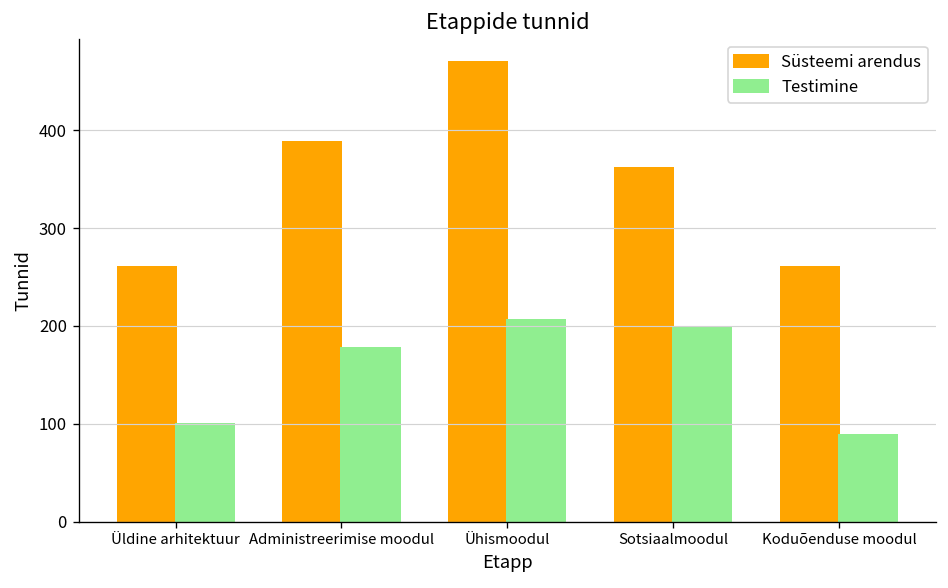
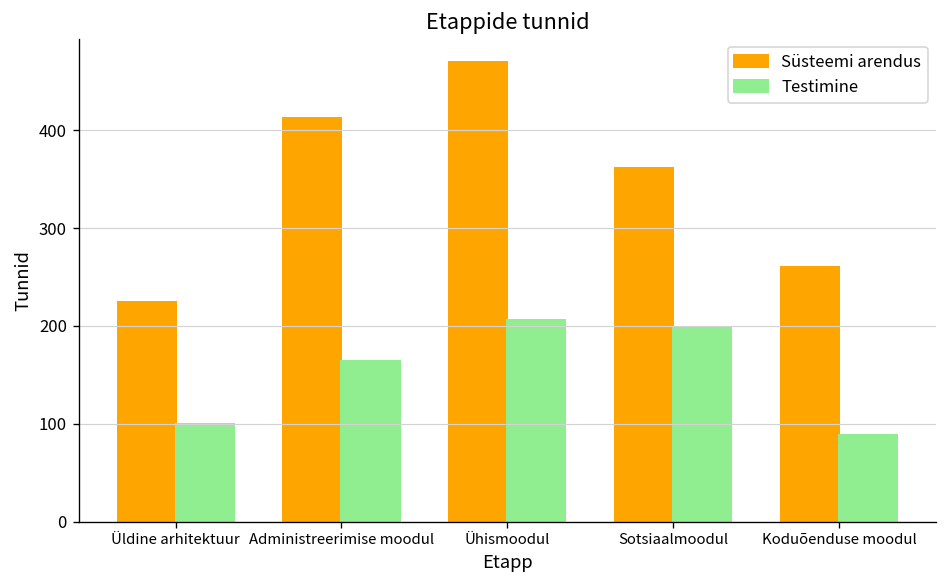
  {
    "Süsteemi arendus": {
-     "Üldine arhitektuur": 260,
-     "Administreerimise moodul": 390,
+     "Üldine arhitektuur": 230,
+     "Administreerimise moodul": 410,
      "Ühismoodul": 470,
      "Sotsiaalmoodul": 360,
      "Koduõenduse moodul": 260
    },
    "Testimine": {
      "Üldine arhitektuur": 100,
-     "Administreerimise moodul": 180,
+     "Administreerimise moodul": 160,
      "Ühismoodul": 210,
      "Sotsiaalmoodul": 200,
      "Koduõenduse moodul": 90
    }
  }
